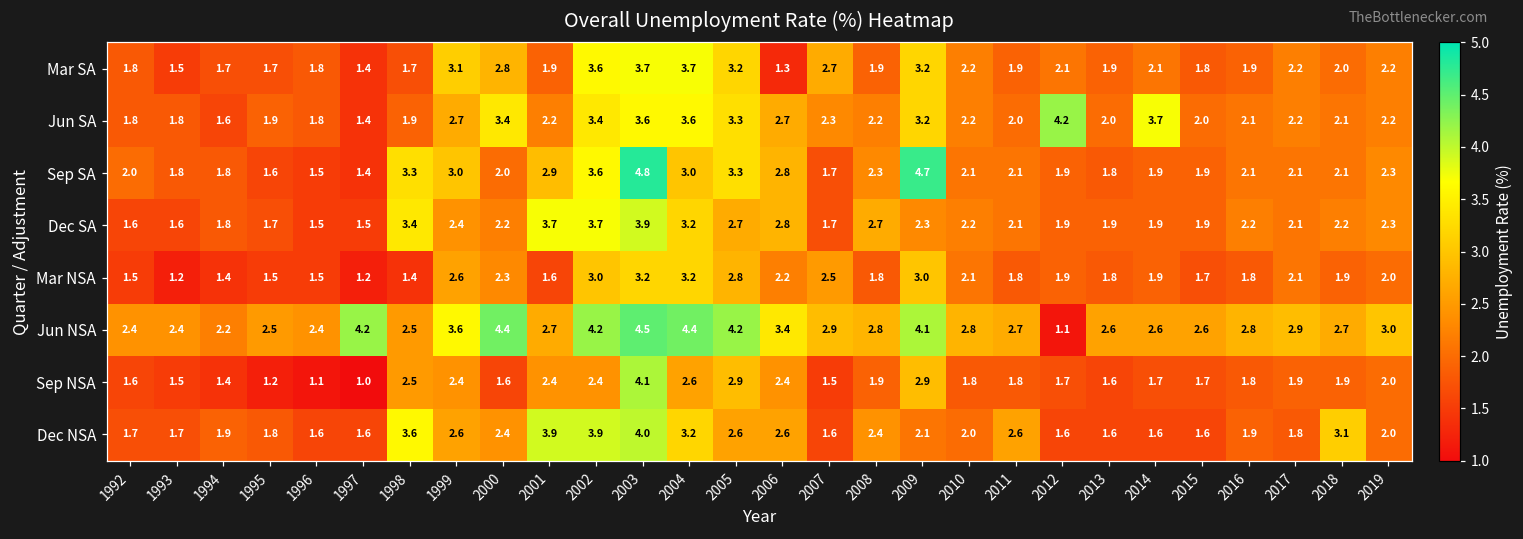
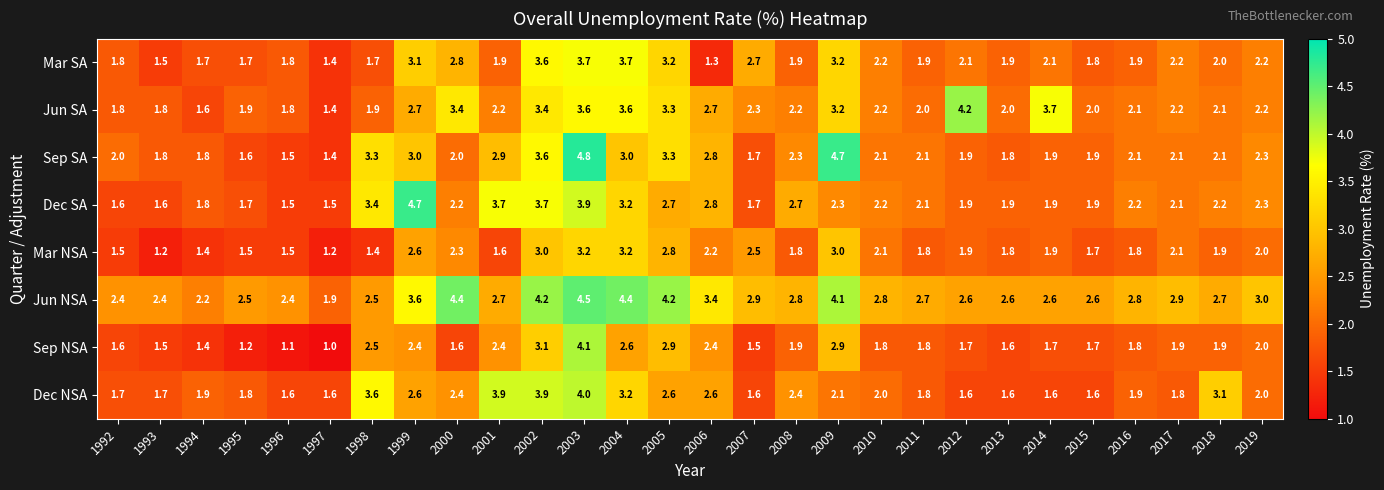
  {
    "Dec SA": {
      "1992": 1.6,
      "1993": 1.6,
      "1994": 1.8,
      "1995": 1.7,
      "1996": 1.5,
      "1997": 1.5,
      "1998": 3.4,
-     "1999": 2.4,
+     "1999": 4.7,
      "2000": 2.2,
      "2001": 3.7,
      "2002": 3.7,
      "2003": 3.9,
      "2004": 3.2,
      "2005": 2.7,
      "2006": 2.8,
      "2007": 1.7,
      "2008": 2.7,
      "2009": 2.3,
      "2010": 2.2,
      "2011": 2.1,
      "2012": 1.9,
      "2013": 1.9,
      "2014": 1.9,
      "2015": 1.9,
      "2016": 2.2,
      "2017": 2.1,
      "2018": 2.2,
      "2019": 2.3
    },
    "Jun NSA": {
      "1992": 2.4,
      "1993": 2.4,
      "1994": 2.2,
      "1995": 2.5,
      "1996": 2.4,
-     "1997": 4.2,
+     "1997": 1.9,
      "1998": 2.5,
      "1999": 3.6,
      "2000": 4.4,
      "2001": 2.7,
      "2002": 4.2,
      "2003": 4.5,
      "2004": 4.4,
      "2005": 4.2,
      "2006": 3.4,
      "2007": 2.9,
      "2008": 2.8,
      "2009": 4.1,
      "2010": 2.8,
      "2011": 2.7,
-     "2012": 1.1,
+     "2012": 2.6,
      "2013": 2.6,
      "2014": 2.6,
      "2015": 2.6,
      "2016": 2.8,
      "2017": 2.9,
      "2018": 2.7,
      "2019": 3.0
    },
    "Sep NSA": {
      "1992": 1.6,
      "1993": 1.5,
      "1994": 1.4,
      "1995": 1.2,
      "1996": 1.1,
      "1997": 1.0,
      "1998": 2.5,
      "1999": 2.4,
      "2000": 1.6,
      "2001": 2.4,
-     "2002": 2.4,
+     "2002": 3.1,
      "2003": 4.1,
      "2004": 2.6,
      "2005": 2.9,
      "2006": 2.4,
      "2007": 1.5,
      "2008": 1.9,
      "2009": 2.9,
      "2010": 1.8,
      "2011": 1.8,
      "2012": 1.7,
      "2013": 1.6,
      "2014": 1.7,
      "2015": 1.7,
      "2016": 1.8,
      "2017": 1.9,
      "2018": 1.9,
      "2019": 2.0
    },
    "Dec NSA": {
      "1992": 1.7,
      "1993": 1.7,
      "1994": 1.9,
      "1995": 1.8,
      "1996": 1.6,
      "1997": 1.6,
      "1998": 3.6,
      "1999": 2.6,
      "2000": 2.4,
      "2001": 3.9,
      "2002": 3.9,
      "2003": 4.0,
      "2004": 3.2,
      "2005": 2.6,
      "2006": 2.6,
      "2007": 1.6,
      "2008": 2.4,
      "2009": 2.1,
      "2010": 2.0,
-     "2011": 2.6,
+     "2011": 1.8,
      "2012": 1.6,
      "2013": 1.6,
      "2014": 1.6,
      "2015": 1.6,
      "2016": 1.9,
      "2017": 1.8,
      "2018": 3.1,
      "2019": 2.0
    }
  }
